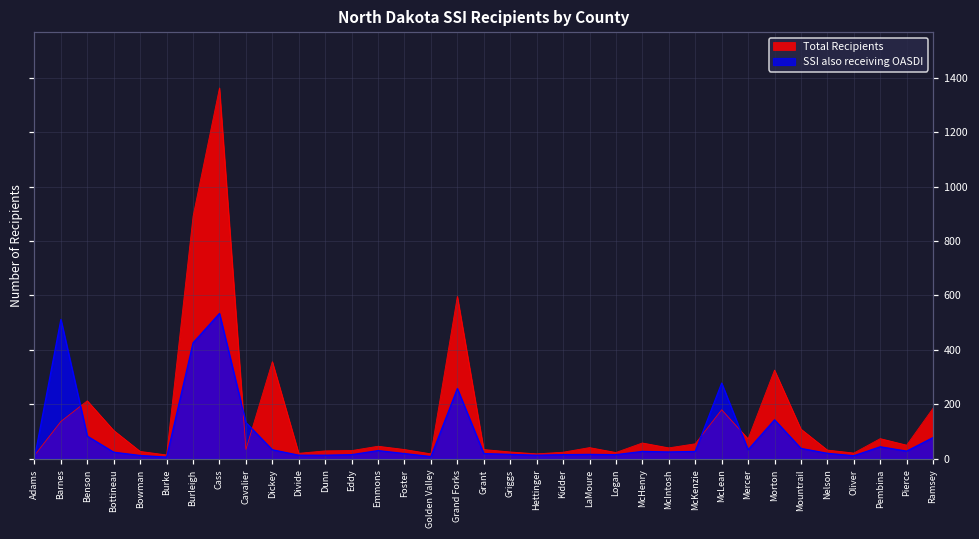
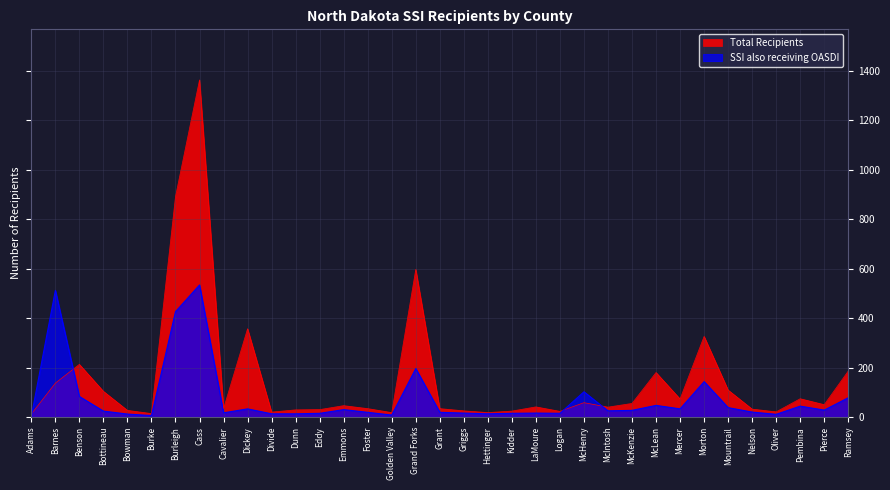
  {
    "Total Recipients": {
      "Barnes": 140,
      "Benson": 210,
      "Bottineau": 100,
      "Bowman": 30,
      "Burleigh": 890,
      "Cass": 1360,
      "Cavalier": 30,
      "Dickey": 360,
      "Dunn": 30,
      "Eddy": 30,
      "Emmons": 50,
      "Foster": 30,
      "Grand Forks": 600,
      "Grant": 30,
      "LaMoure": 40,
      "McHenry": 60,
      "McIntosh": 40,
      "McKenzie": 60,
      "McLean": 180,
      "Mercer": 70,
      "Morton": 330,
      "Mountrail": 110,
      "Nelson": 30,
      "Pembina": 70,
      "Pierce": 50,
      "Ramsey": 190
    },
    "SSI also receiving OASDI": {
      "Barnes": 510,
      "Benson": 80,
      "Bottineau": 20,
      "Bowman": 10,
      "Burleigh": 430,
      "Cass": 530,
-     "Cavalier": 130,
+     "Cavalier": 20,
      "Dickey": 30,
      "Dunn": 10,
      "Eddy": 20,
      "Emmons": 30,
      "Foster": 20,
-     "Grand Forks": 260,
+     "Grand Forks": 200,
      "Grant": 20,
      "LaMoure": 20,
-     "McHenry": 30,
+     "McHenry": 100,
      "McIntosh": 30,
      "McKenzie": 30,
-     "McLean": 280,
+     "McLean": 50,
      "Mercer": 30,
      "Morton": 140,
      "Mountrail": 40,
      "Nelson": 20,
      "Pembina": 40,
      "Pierce": 30,
      "Ramsey": 80
    }
  }
